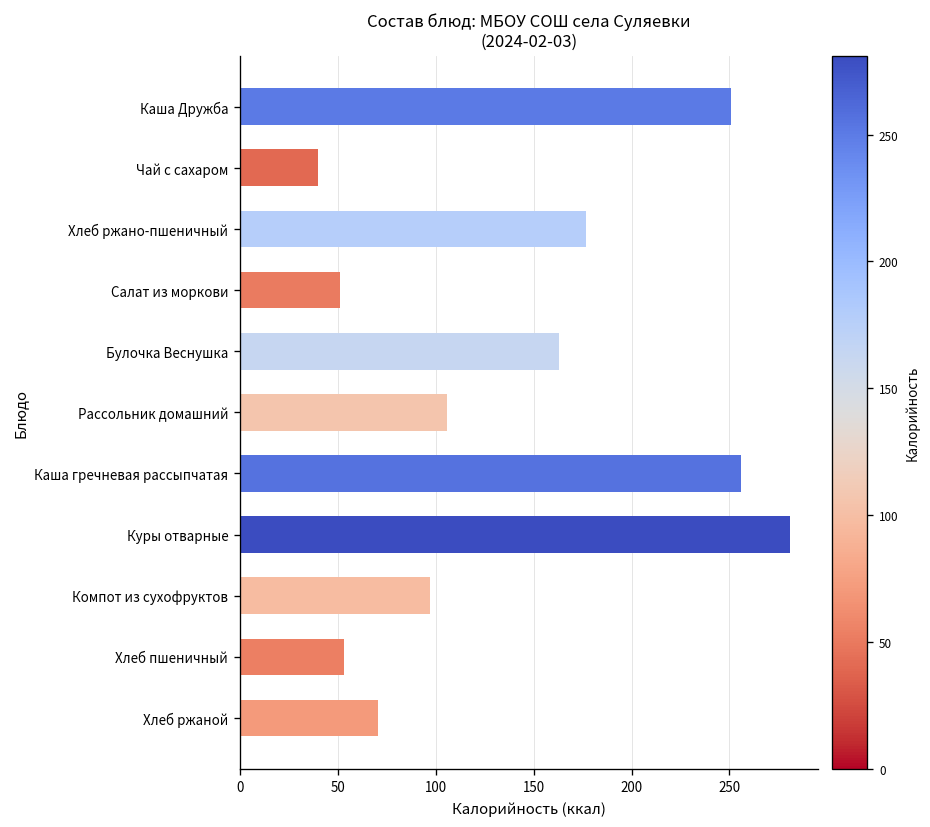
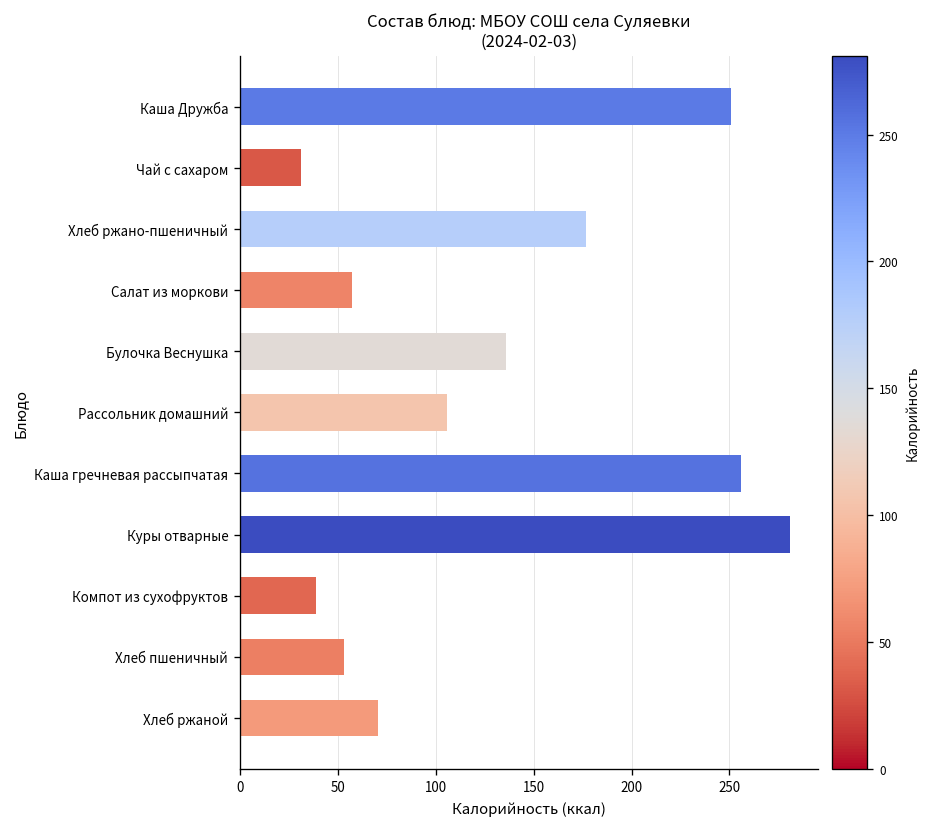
  {
    "Каша Дружба": 251,
-   "Чай с сахаром": 40,
+   "Чай с сахаром": 31,
    "Хлеб ржано-пшеничный": 177,
-   "Салат из моркови": 51,
-   "Булочка Веснушка": 163,
+   "Салат из моркови": 57,
+   "Булочка Веснушка": 136,
    "Рассольник домашний": 106,
    "Каша гречневая рассыпчатая": 256,
    "Куры отварные": 281,
-   "Компот из сухофруктов": 97,
+   "Компот из сухофруктов": 39,
    "Хлеб пшеничный": 53,
    "Хлеб ржаной": 71
  }
